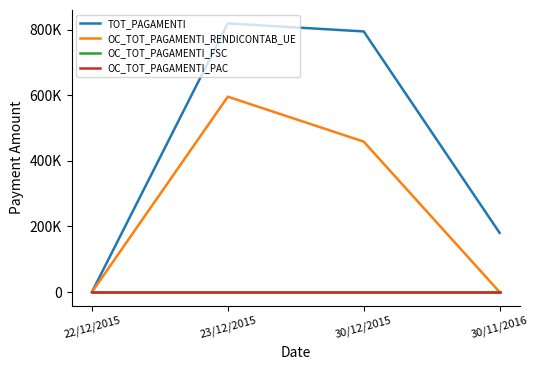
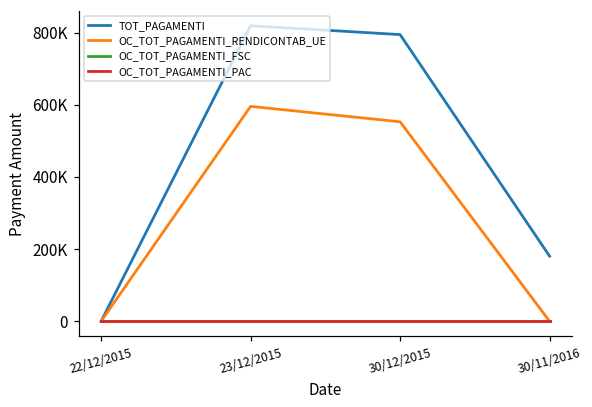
  {
    "TOT_PAGAMENTI": {
      "30/12/2015": 790000,
      "30/11/2016": 180000
    },
    "OC_TOT_PAGAMENTI_RENDICONTAB_UE": {
      "23/12/2015": 600000,
-     "30/12/2015": 460000
+     "30/12/2015": 550000
    },
    "OC_TOT_PAGAMENTI_PAC": {
      "23/12/2015": 0,
      "30/12/2015": 0
    }
  }
